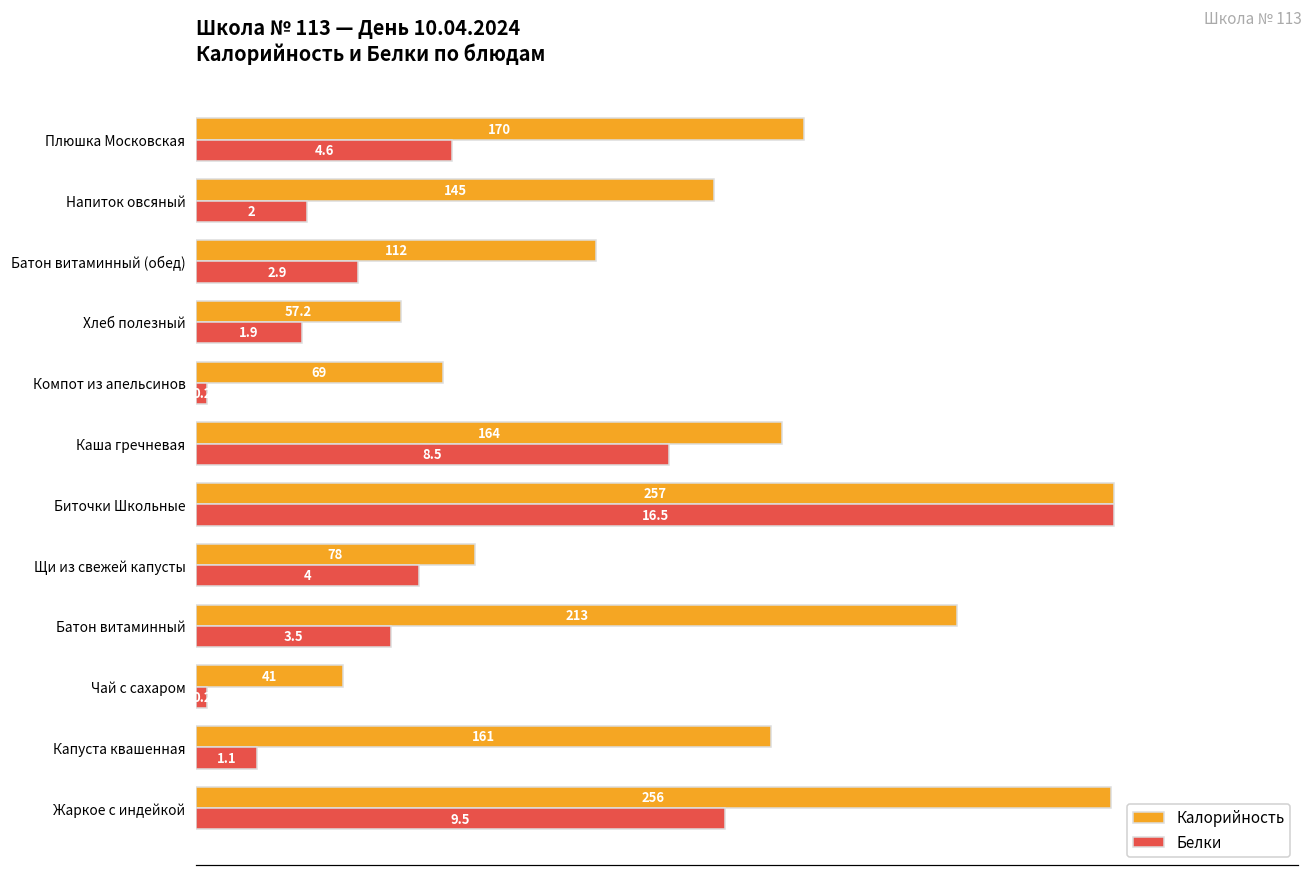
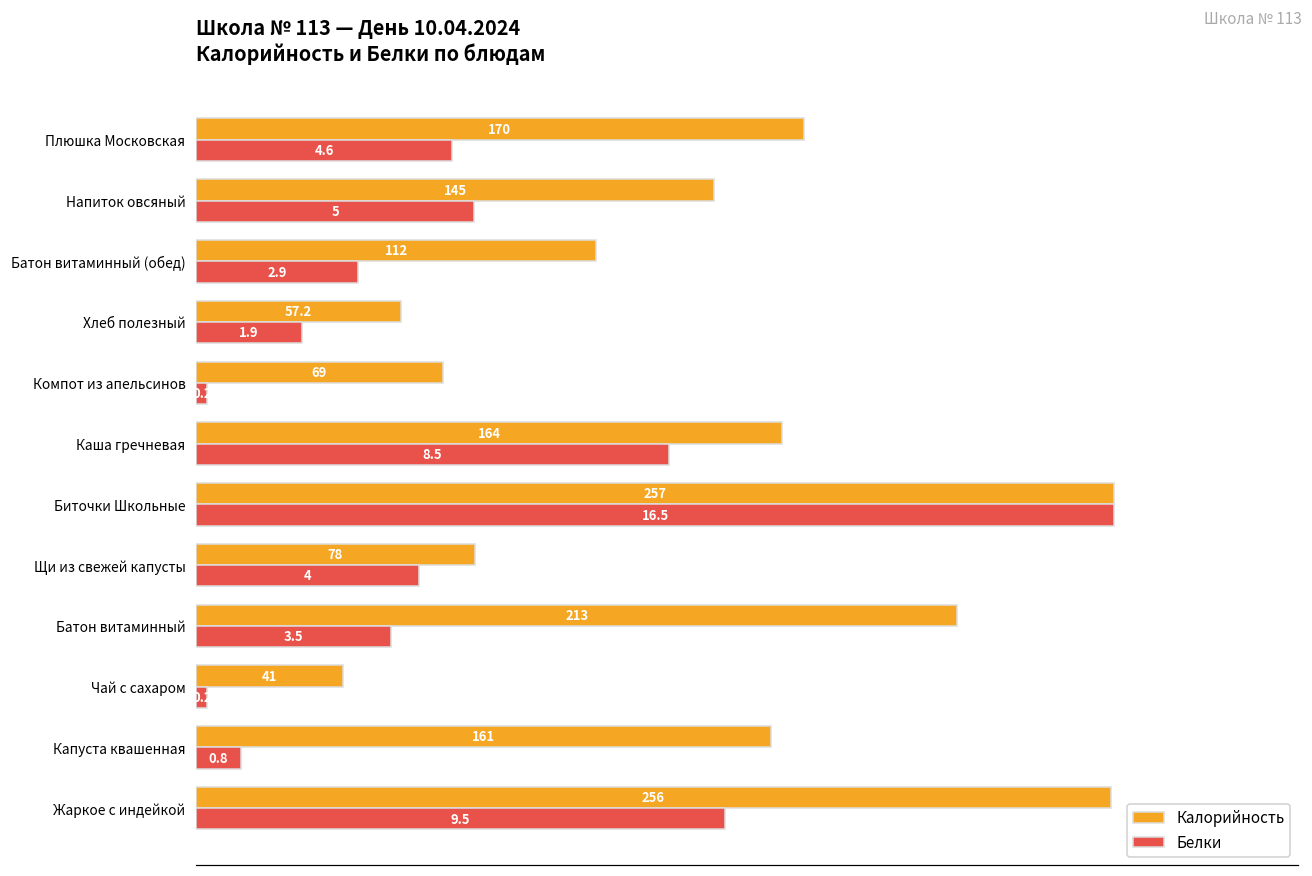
  {
    "Белки": {
-     "Напиток овсяный": 2,
-     "Капуста квашенная": 1.1
+     "Напиток овсяный": 5,
+     "Капуста квашенная": 0.8
    }
  }
